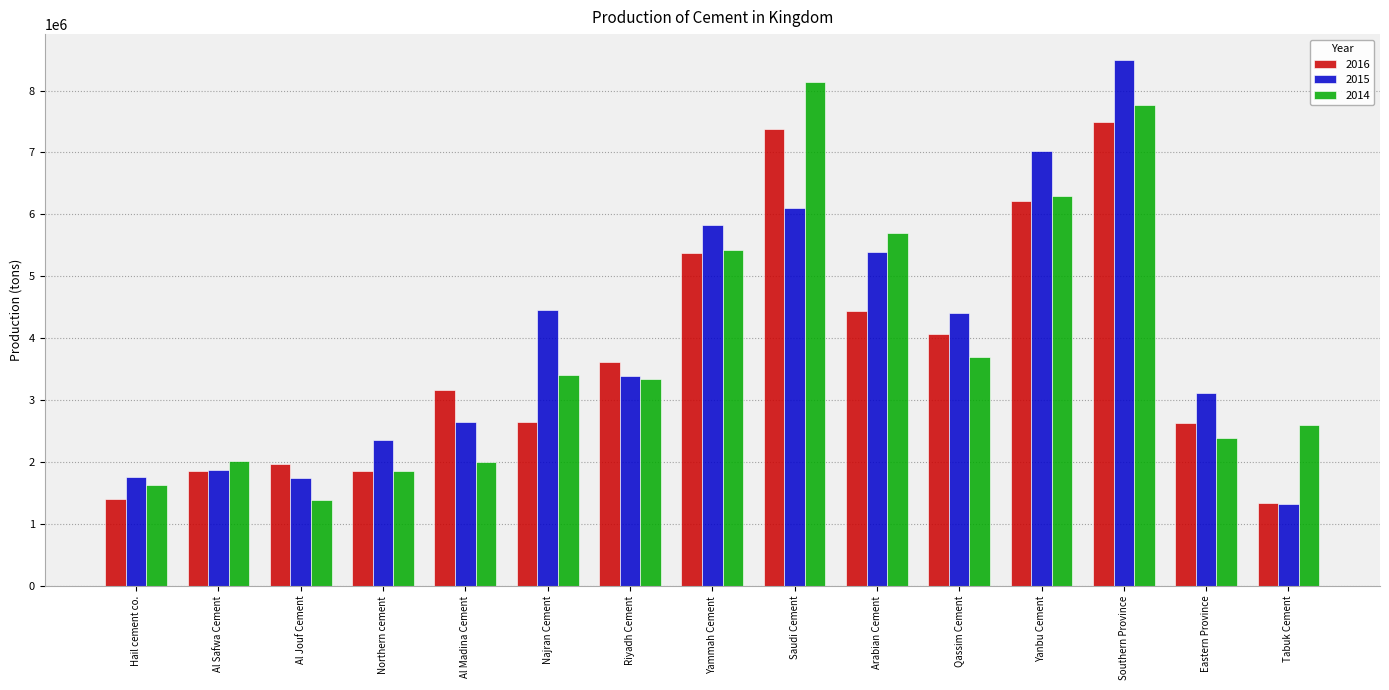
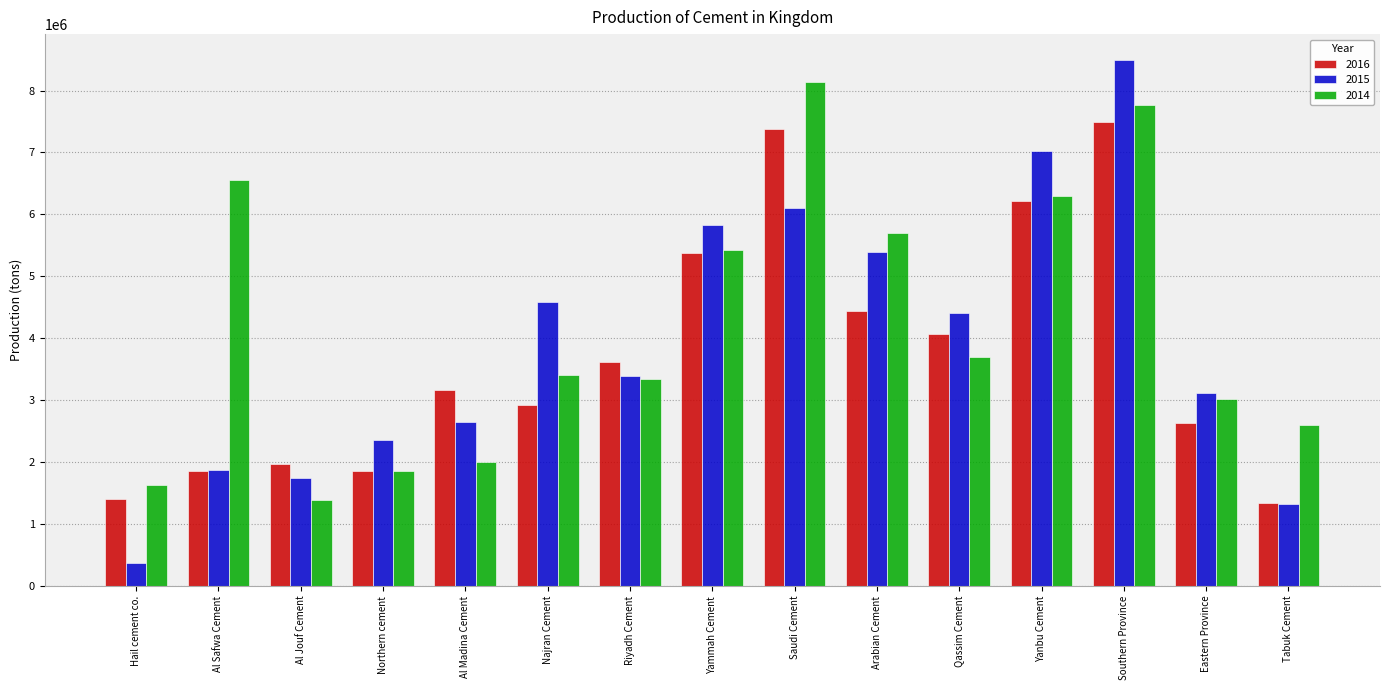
  {
    "2016": {
      "Hail cement co.": 1400000,
      "Al Safwa Cement": 1900000,
      "Al Jouf Cement": 2000000,
      "Northern cement": 1900000,
      "Al Madina Cement": 3200000,
-     "Najran Cement": 2600000,
+     "Najran Cement": 2900000,
      "Riyadh Cement": 3600000,
      "Yammah Cement": 5400000,
      "Saudi Cement": 7400000,
      "Arabian Cement": 4400000,
      "Qassim Cement": 4100000,
      "Yanbu Cement": 6200000,
      "Southern Province": 7500000,
      "Eastern Province": 2600000,
      "Tabuk Cement": 1300000
    },
    "2015": {
-     "Hail cement co.": 1800000,
+     "Hail cement co.": 400000,
      "Al Safwa Cement": 1900000,
      "Al Jouf Cement": 1700000,
      "Northern cement": 2400000,
      "Al Madina Cement": 2600000,
-     "Najran Cement": 4500000,
+     "Najran Cement": 4600000,
      "Riyadh Cement": 3400000,
      "Yammah Cement": 5800000,
      "Saudi Cement": 6100000,
      "Arabian Cement": 5400000,
      "Qassim Cement": 4400000,
      "Yanbu Cement": 7000000,
      "Southern Province": 8500000,
      "Eastern Province": 3100000,
      "Tabuk Cement": 1300000
    },
    "2014": {
      "Hail cement co.": 1600000,
-     "Al Safwa Cement": 2000000,
+     "Al Safwa Cement": 6600000,
      "Al Jouf Cement": 1400000,
      "Northern cement": 1900000,
      "Al Madina Cement": 2000000,
      "Najran Cement": 3400000,
      "Riyadh Cement": 3300000,
      "Yammah Cement": 5400000,
      "Saudi Cement": 8100000,
      "Arabian Cement": 5700000,
      "Qassim Cement": 3700000,
      "Yanbu Cement": 6300000,
      "Southern Province": 7800000,
-     "Eastern Province": 2400000,
+     "Eastern Province": 3000000,
      "Tabuk Cement": 2600000
    }
  }
